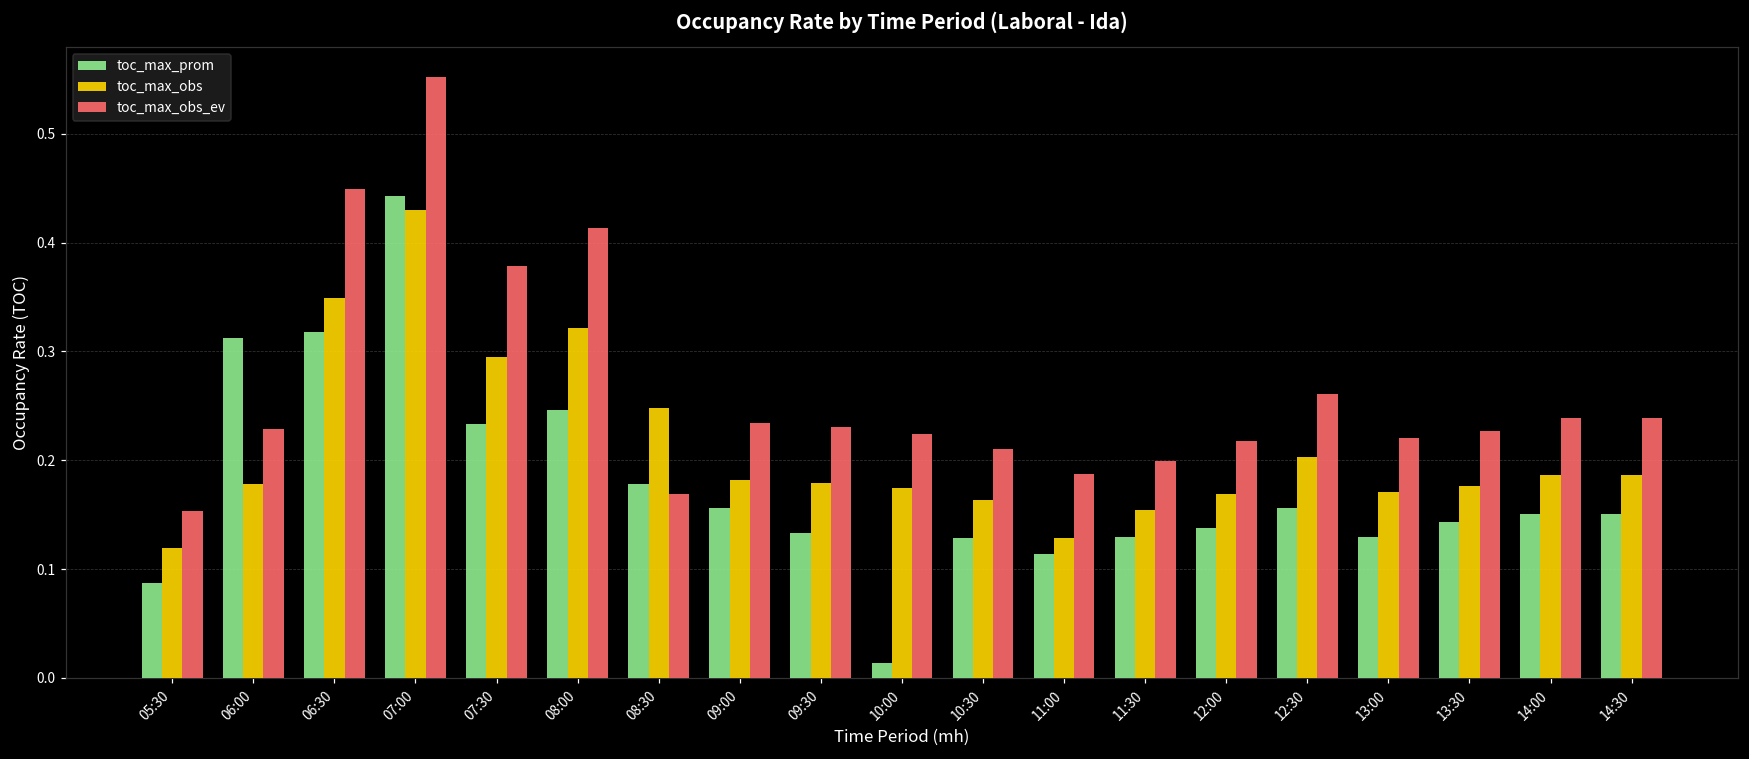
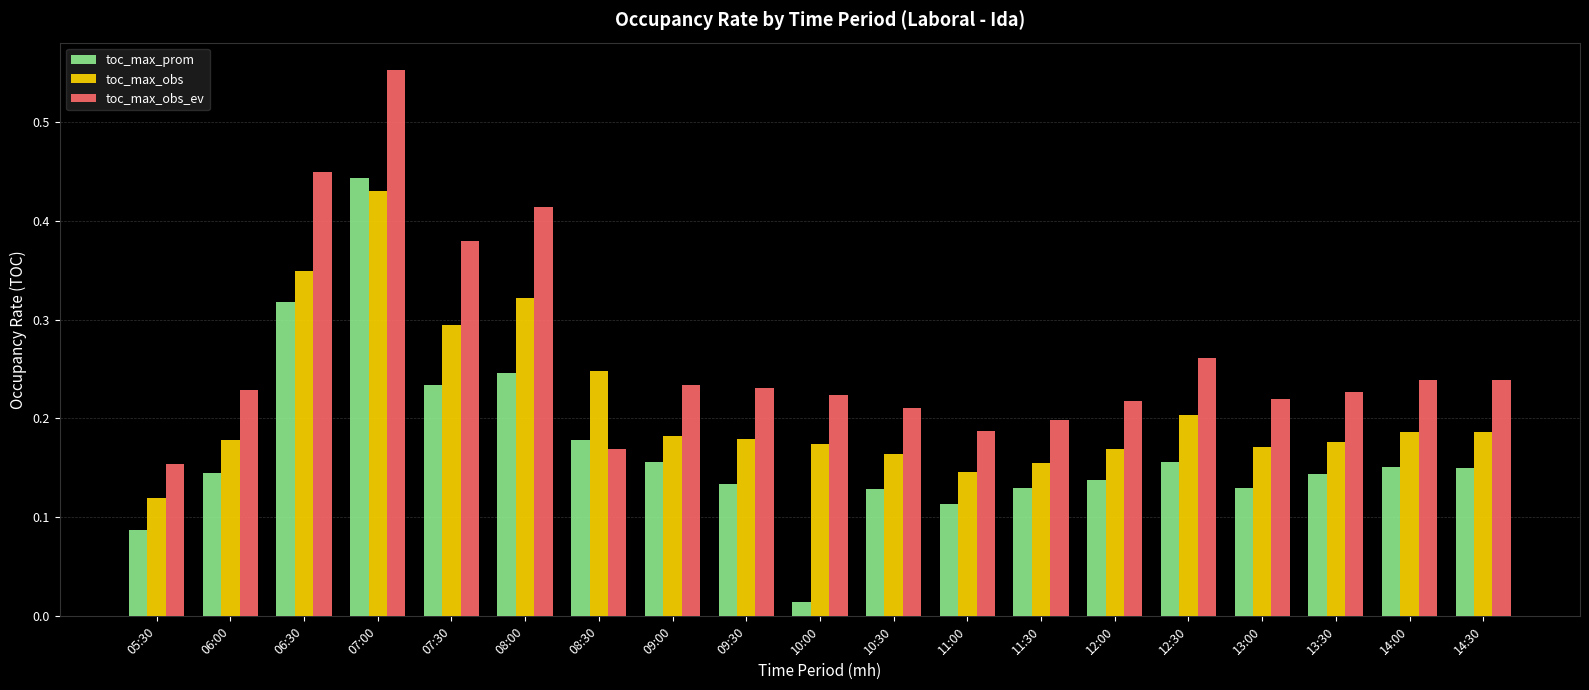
  {
    "toc_max_prom": {
      "05:30": 0.09,
-     "06:00": 0.31,
+     "06:00": 0.14,
      "06:30": 0.32,
      "07:00": 0.44,
      "07:30": 0.23,
      "08:00": 0.25,
      "08:30": 0.18,
      "09:00": 0.16,
      "09:30": 0.13,
      "10:00": 0.01,
      "10:30": 0.13,
      "11:00": 0.11,
      "11:30": 0.13,
      "12:00": 0.14,
      "12:30": 0.16,
      "13:00": 0.13,
      "13:30": 0.14,
      "14:00": 0.15,
      "14:30": 0.15
    },
    "toc_max_obs": {
      "05:30": 0.12,
      "06:00": 0.18,
      "06:30": 0.35,
      "07:00": 0.43,
      "07:30": 0.29,
      "08:00": 0.32,
      "08:30": 0.25,
      "09:00": 0.18,
      "09:30": 0.18,
      "10:00": 0.17,
      "10:30": 0.16,
-     "11:00": 0.13,
+     "11:00": 0.15,
      "11:30": 0.15,
      "12:00": 0.17,
      "12:30": 0.20,
      "13:00": 0.17,
      "13:30": 0.18,
      "14:00": 0.19,
      "14:30": 0.19
    },
    "toc_max_obs_ev": {
      "05:30": 0.15,
      "06:00": 0.23,
      "06:30": 0.45,
      "07:00": 0.55,
      "07:30": 0.38,
      "08:00": 0.41,
      "08:30": 0.17,
      "09:00": 0.23,
      "09:30": 0.23,
      "10:00": 0.22,
      "10:30": 0.21,
      "11:00": 0.19,
      "11:30": 0.20,
      "12:00": 0.22,
      "12:30": 0.26,
      "13:00": 0.22,
      "13:30": 0.23,
      "14:00": 0.24,
      "14:30": 0.24
    }
  }
